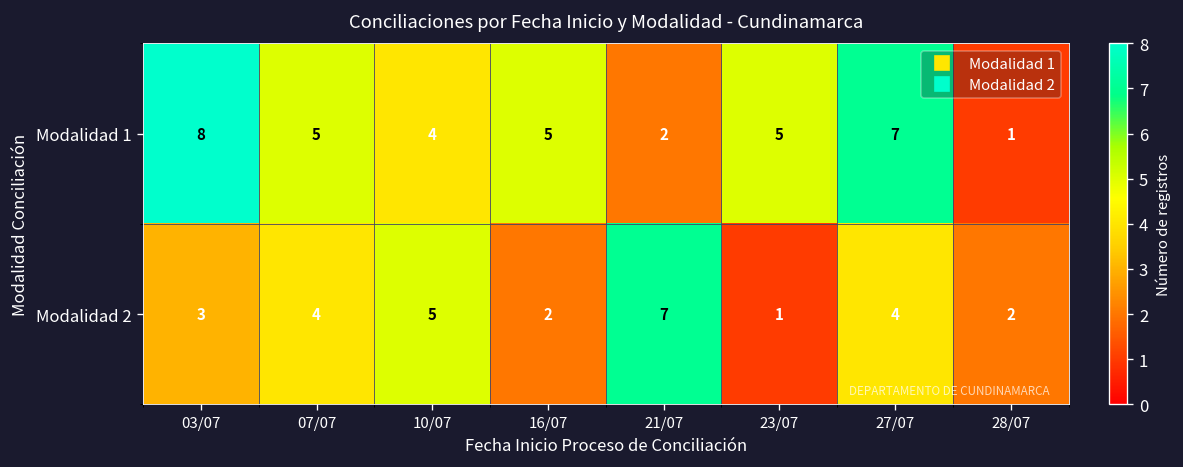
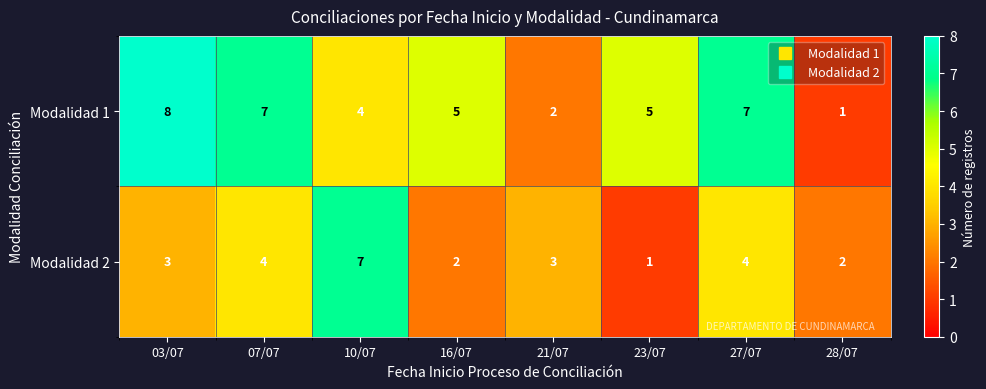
  {
    "Modalidad 1": {
      "03/07": 8,
-     "07/07": 5,
+     "07/07": 7,
      "10/07": 4,
      "16/07": 5,
      "21/07": 2,
      "23/07": 5,
      "27/07": 7,
      "28/07": 1
    },
    "Modalidad 2": {
      "03/07": 3,
      "07/07": 4,
-     "10/07": 5,
+     "10/07": 7,
      "16/07": 2,
-     "21/07": 7,
+     "21/07": 3,
      "23/07": 1,
      "28/07": 2
    }
  }
